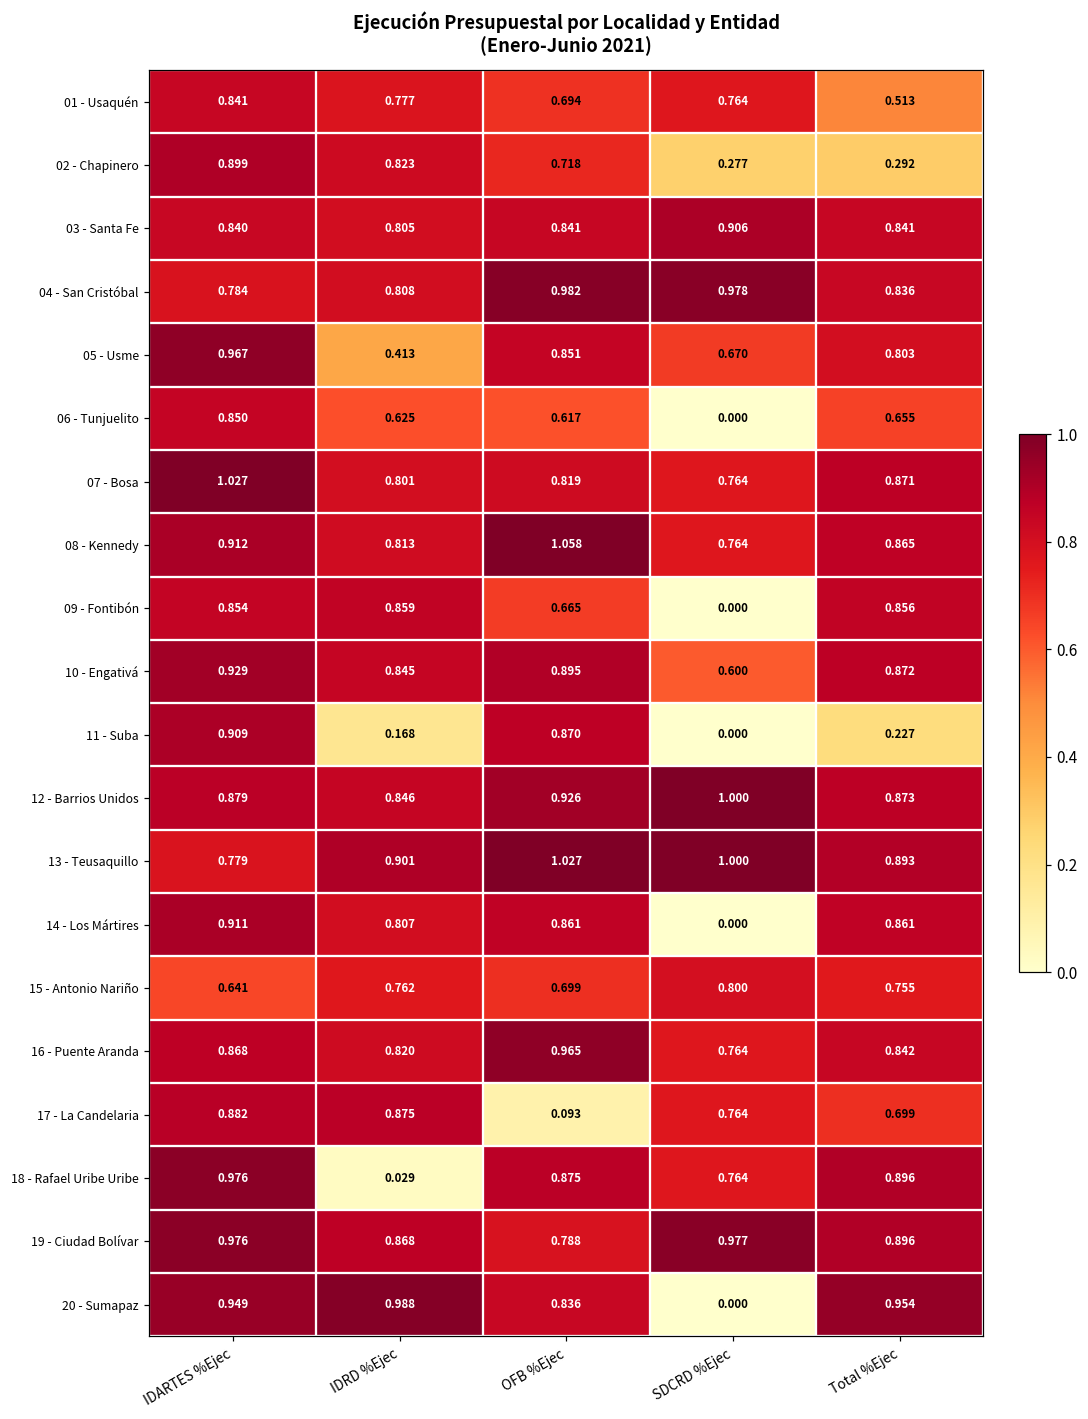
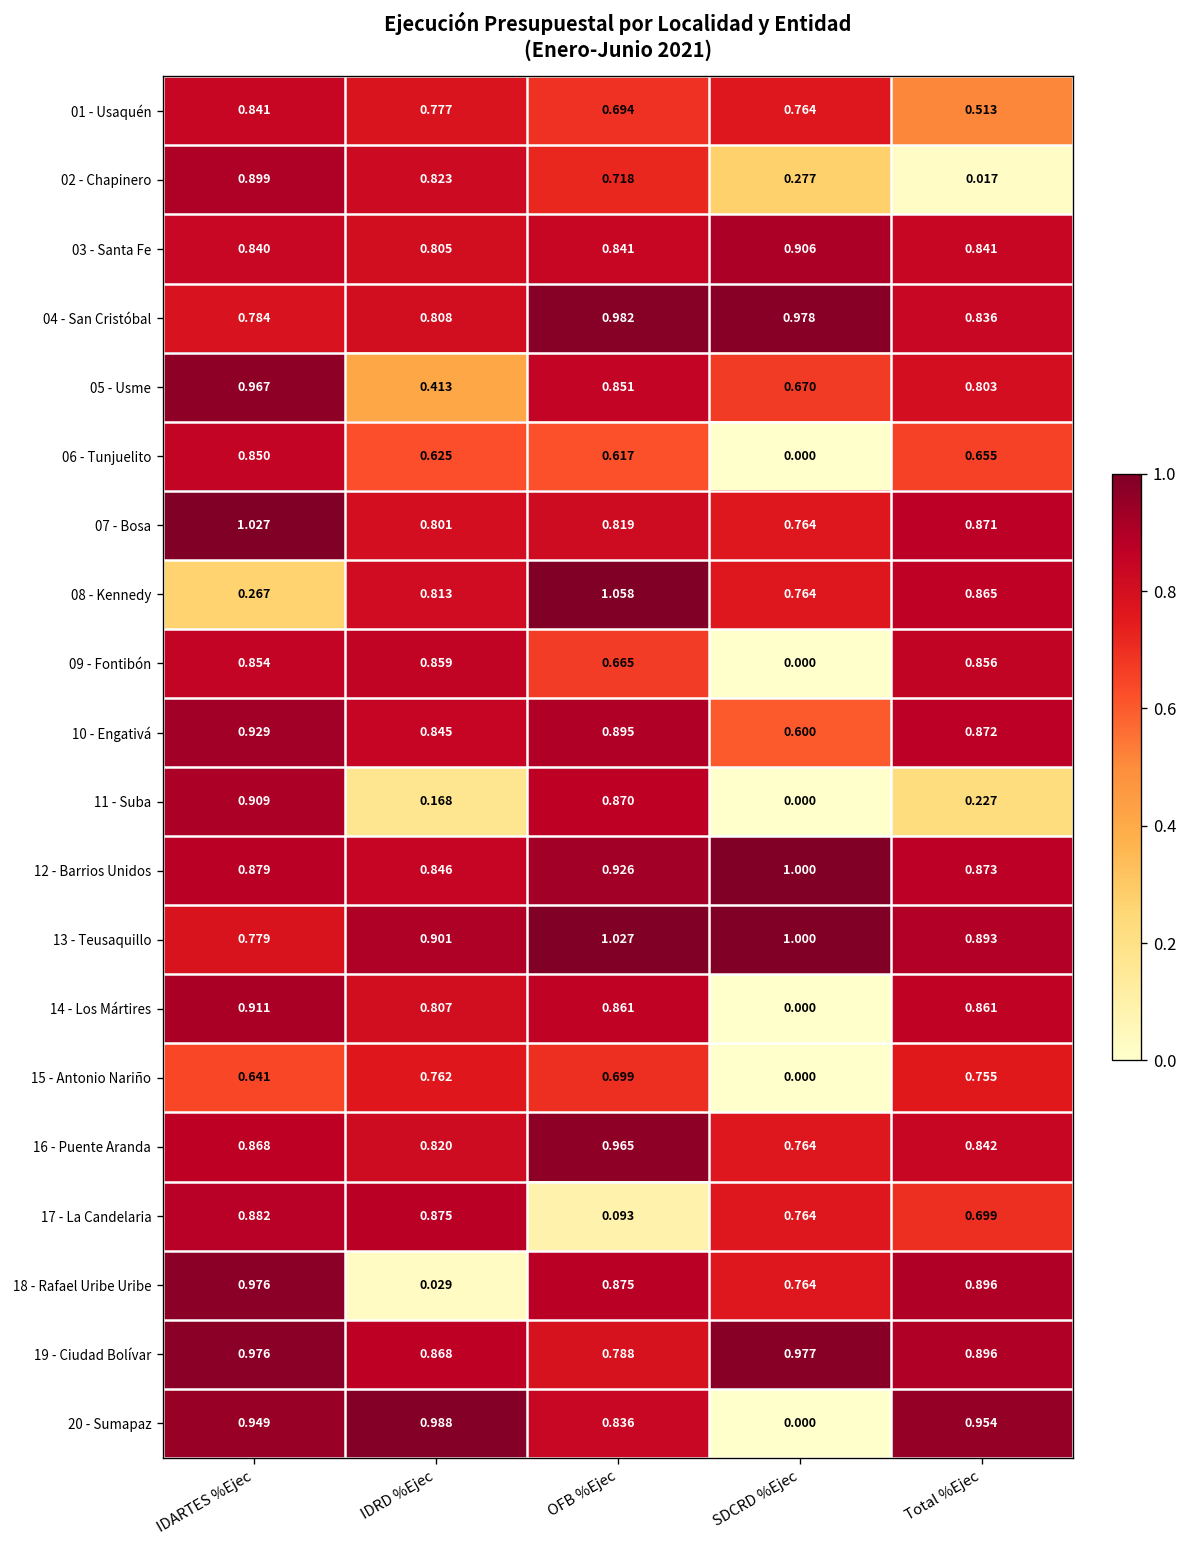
  {
    "01 - Usaquén": {
      "IDARTES %Ejec": 0.841,
      "IDRD %Ejec": 0.777,
      "OFB %Ejec": 0.694,
      "SDCRD %Ejec": 0.764,
      "Total %Ejec": 0.513
    },
    "02 - Chapinero": {
      "IDARTES %Ejec": 0.899,
      "IDRD %Ejec": 0.823,
      "OFB %Ejec": 0.718,
      "SDCRD %Ejec": 0.277,
-     "Total %Ejec": 0.292
+     "Total %Ejec": 0.017
    },
    "03 - Santa Fe": {
      "IDARTES %Ejec": 0.840,
      "IDRD %Ejec": 0.805,
      "OFB %Ejec": 0.841,
      "SDCRD %Ejec": 0.906,
      "Total %Ejec": 0.841
    },
    "04 - San Cristóbal": {
      "IDARTES %Ejec": 0.784,
      "IDRD %Ejec": 0.808,
      "OFB %Ejec": 0.982,
      "SDCRD %Ejec": 0.978,
      "Total %Ejec": 0.836
    },
    "05 - Usme": {
      "IDARTES %Ejec": 0.967,
      "IDRD %Ejec": 0.413,
      "OFB %Ejec": 0.851,
      "SDCRD %Ejec": 0.670,
      "Total %Ejec": 0.803
    },
    "06 - Tunjuelito": {
      "IDARTES %Ejec": 0.850,
      "IDRD %Ejec": 0.625,
      "OFB %Ejec": 0.617,
      "SDCRD %Ejec": 0.000,
      "Total %Ejec": 0.655
    },
    "07 - Bosa": {
      "IDARTES %Ejec": 1.027,
      "IDRD %Ejec": 0.801,
      "OFB %Ejec": 0.819,
      "SDCRD %Ejec": 0.764,
      "Total %Ejec": 0.871
    },
    "08 - Kennedy": {
-     "IDARTES %Ejec": 0.912,
+     "IDARTES %Ejec": 0.267,
      "IDRD %Ejec": 0.813,
      "OFB %Ejec": 1.058,
      "SDCRD %Ejec": 0.764,
      "Total %Ejec": 0.865
    },
    "09 - Fontibón": {
      "IDARTES %Ejec": 0.854,
      "IDRD %Ejec": 0.859,
      "OFB %Ejec": 0.665,
      "SDCRD %Ejec": 0.000,
      "Total %Ejec": 0.856
    },
    "10 - Engativá": {
      "IDARTES %Ejec": 0.929,
      "IDRD %Ejec": 0.845,
      "OFB %Ejec": 0.895,
      "SDCRD %Ejec": 0.600,
      "Total %Ejec": 0.872
    },
    "11 - Suba": {
      "IDARTES %Ejec": 0.909,
      "IDRD %Ejec": 0.168,
      "OFB %Ejec": 0.870,
      "SDCRD %Ejec": 0.000,
      "Total %Ejec": 0.227
    },
    "12 - Barrios Unidos": {
      "IDARTES %Ejec": 0.879,
      "IDRD %Ejec": 0.846,
      "OFB %Ejec": 0.926,
      "SDCRD %Ejec": 1.000,
      "Total %Ejec": 0.873
    },
    "13 - Teusaquillo": {
      "IDARTES %Ejec": 0.779,
      "IDRD %Ejec": 0.901,
      "OFB %Ejec": 1.027,
      "SDCRD %Ejec": 1.000,
      "Total %Ejec": 0.893
    },
    "14 - Los Mártires": {
      "IDARTES %Ejec": 0.911,
      "IDRD %Ejec": 0.807,
      "OFB %Ejec": 0.861,
      "SDCRD %Ejec": 0.000,
      "Total %Ejec": 0.861
    },
    "15 - Antonio Nariño": {
      "IDARTES %Ejec": 0.641,
      "IDRD %Ejec": 0.762,
      "OFB %Ejec": 0.699,
-     "SDCRD %Ejec": 0.800,
+     "SDCRD %Ejec": 0.000,
      "Total %Ejec": 0.755
    },
    "16 - Puente Aranda": {
      "IDARTES %Ejec": 0.868,
      "IDRD %Ejec": 0.820,
      "OFB %Ejec": 0.965,
      "SDCRD %Ejec": 0.764,
      "Total %Ejec": 0.842
    },
    "17 - La Candelaria": {
      "IDARTES %Ejec": 0.882,
      "IDRD %Ejec": 0.875,
      "OFB %Ejec": 0.093,
      "SDCRD %Ejec": 0.764,
      "Total %Ejec": 0.699
    },
    "18 - Rafael Uribe Uribe": {
      "IDARTES %Ejec": 0.976,
      "IDRD %Ejec": 0.029,
      "OFB %Ejec": 0.875,
      "SDCRD %Ejec": 0.764,
      "Total %Ejec": 0.896
    },
    "19 - Ciudad Bolívar": {
      "IDARTES %Ejec": 0.976,
      "IDRD %Ejec": 0.868,
      "OFB %Ejec": 0.788,
      "SDCRD %Ejec": 0.977,
      "Total %Ejec": 0.896
    },
    "20 - Sumapaz": {
      "IDARTES %Ejec": 0.949,
      "IDRD %Ejec": 0.988,
      "OFB %Ejec": 0.836,
      "SDCRD %Ejec": 0.000,
      "Total %Ejec": 0.954
    }
  }
